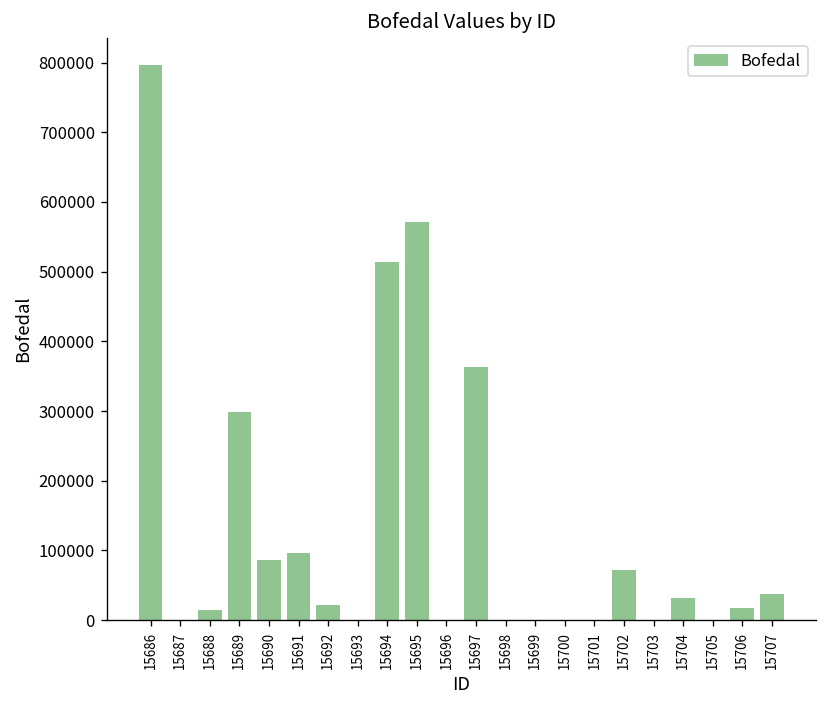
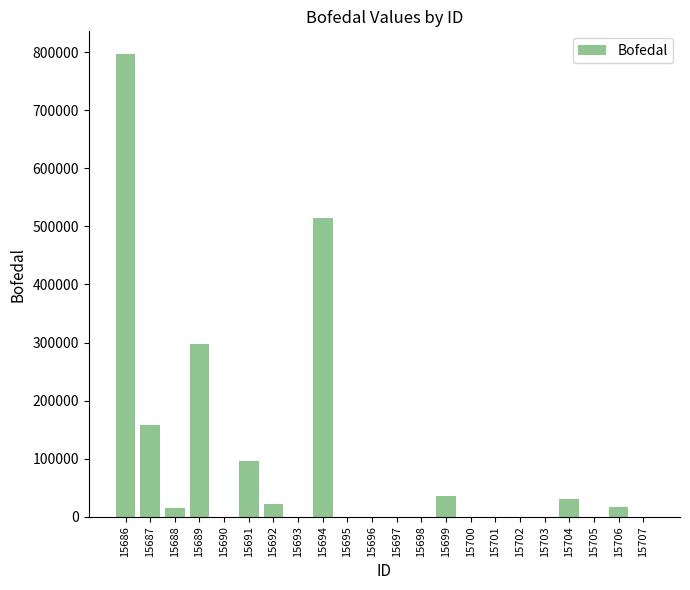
  {
    "15686": 800000,
-   "15687": 0,
+   "15687": 160000,
    "15688": 10000,
    "15689": 300000,
-   "15690": 90000,
+   "15690": 0,
    "15691": 100000,
    "15692": 20000,
    "15693": 0,
    "15694": 510000,
-   "15695": 570000,
+   "15695": 0,
    "15696": 0,
-   "15697": 360000,
+   "15697": 0,
    "15698": 0,
-   "15699": 0,
+   "15699": 40000,
    "15700": 0,
    "15701": 0,
-   "15702": 70000,
+   "15702": 0,
    "15703": 0,
    "15704": 30000,
    "15705": 0,
    "15706": 20000,
-   "15707": 40000
+   "15707": 0
  }
